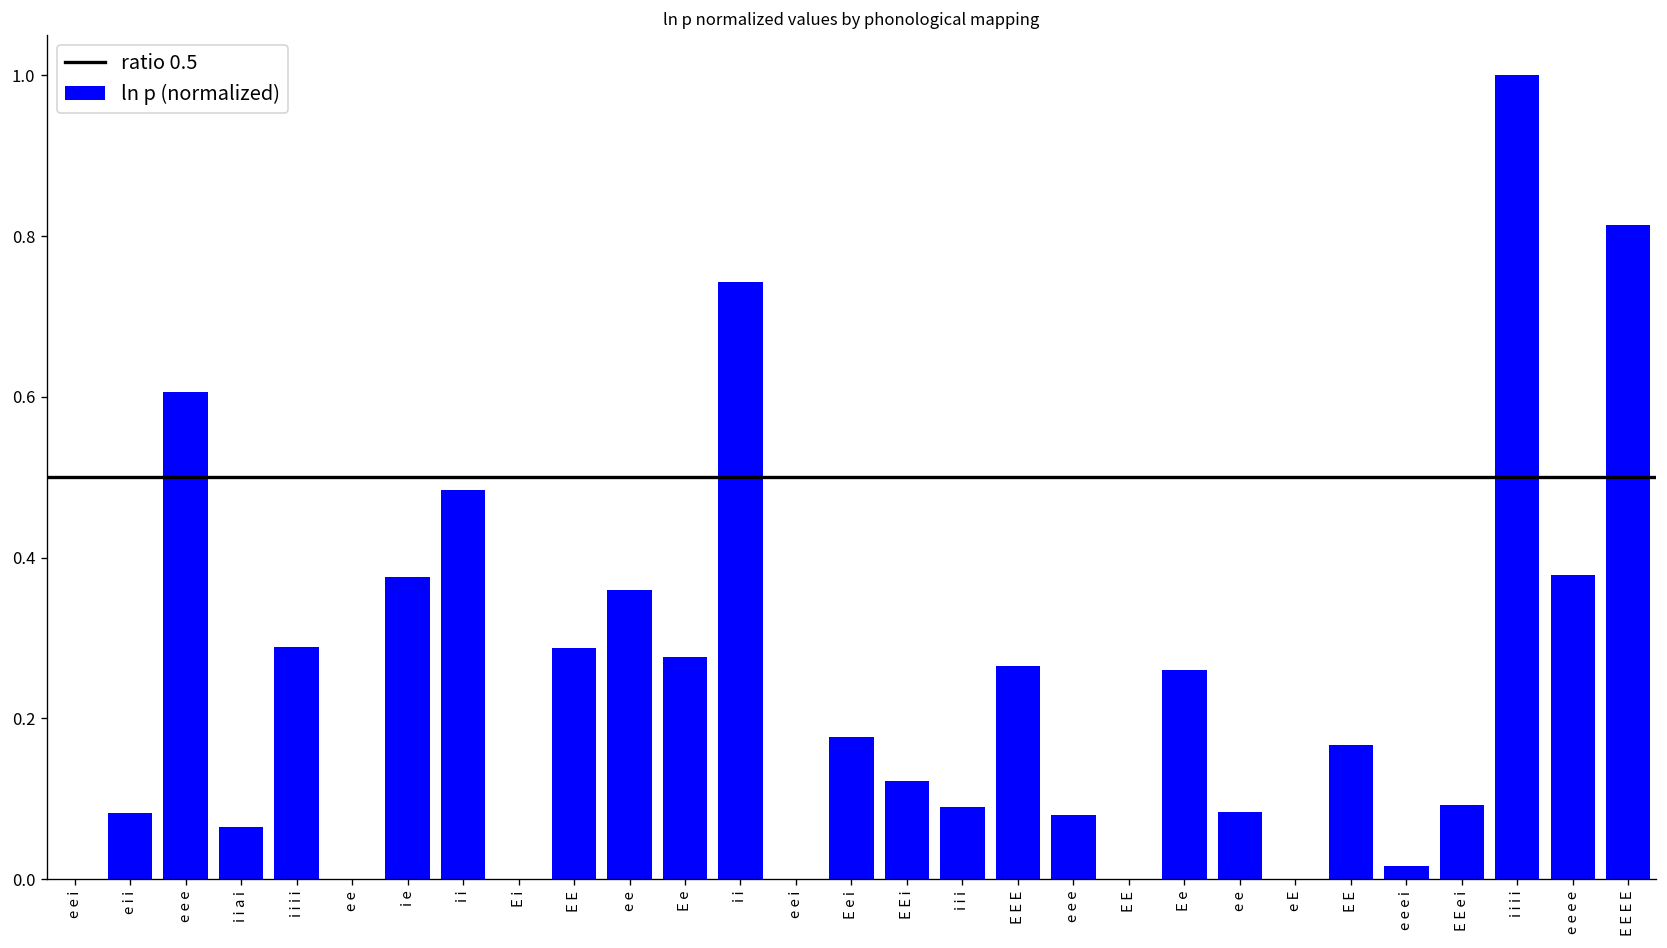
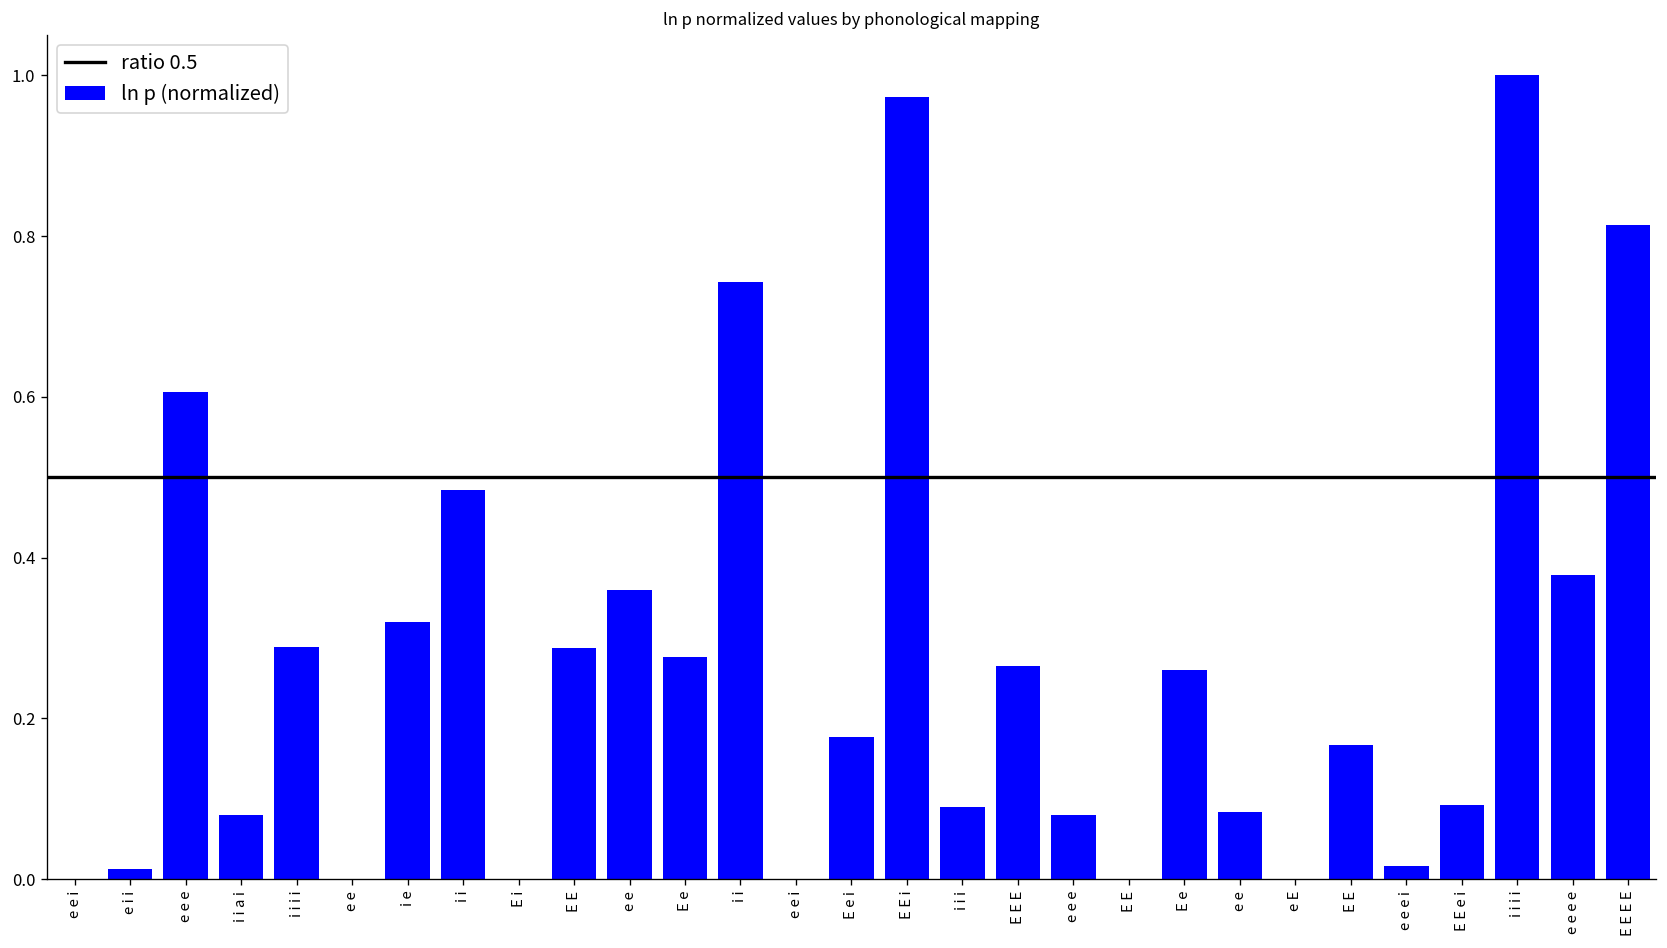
  {
-   "e i i": 0.08,
-   "i i a i": 0.06,
-   "i e": 0.38,
+   "e i i": 0.01,
+   "i i a i": 0.08,
+   "i e": 0.32,
    "E i": 0.00,
    "E e i": 0.18,
-   "E E i": 0.12,
+   "E E i": 0.97,
    "i i i": 0.09,
    "E E E": 0.26,
    "e e e i": 0.02,
    "E E e i": 0.09,
    "e e e e": 0.38,
    "E E E E": 0.81
  }
